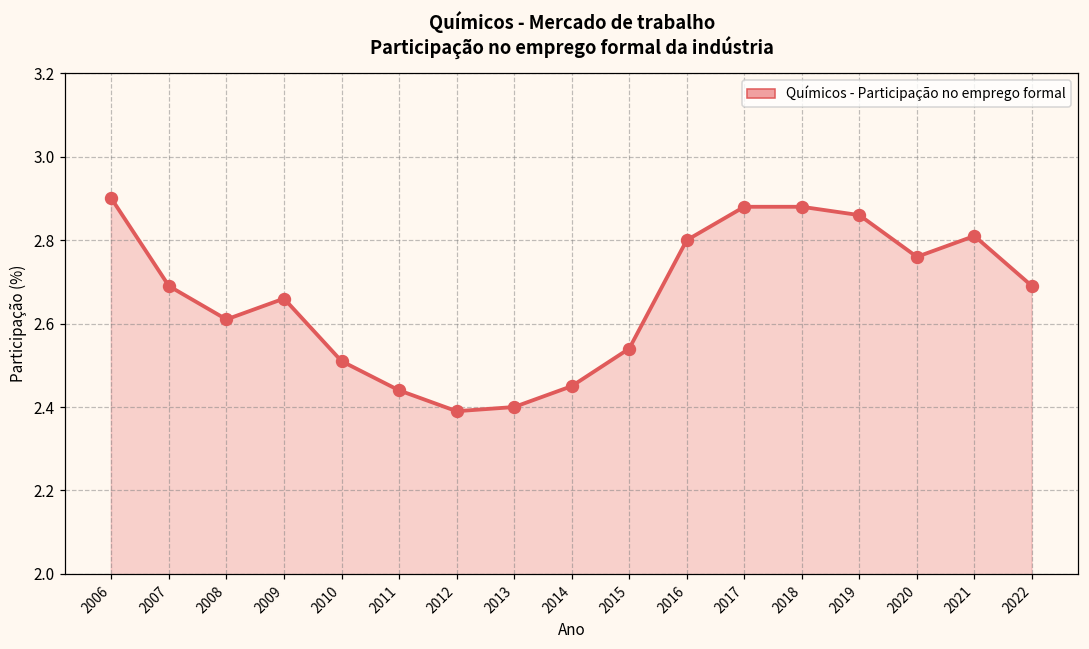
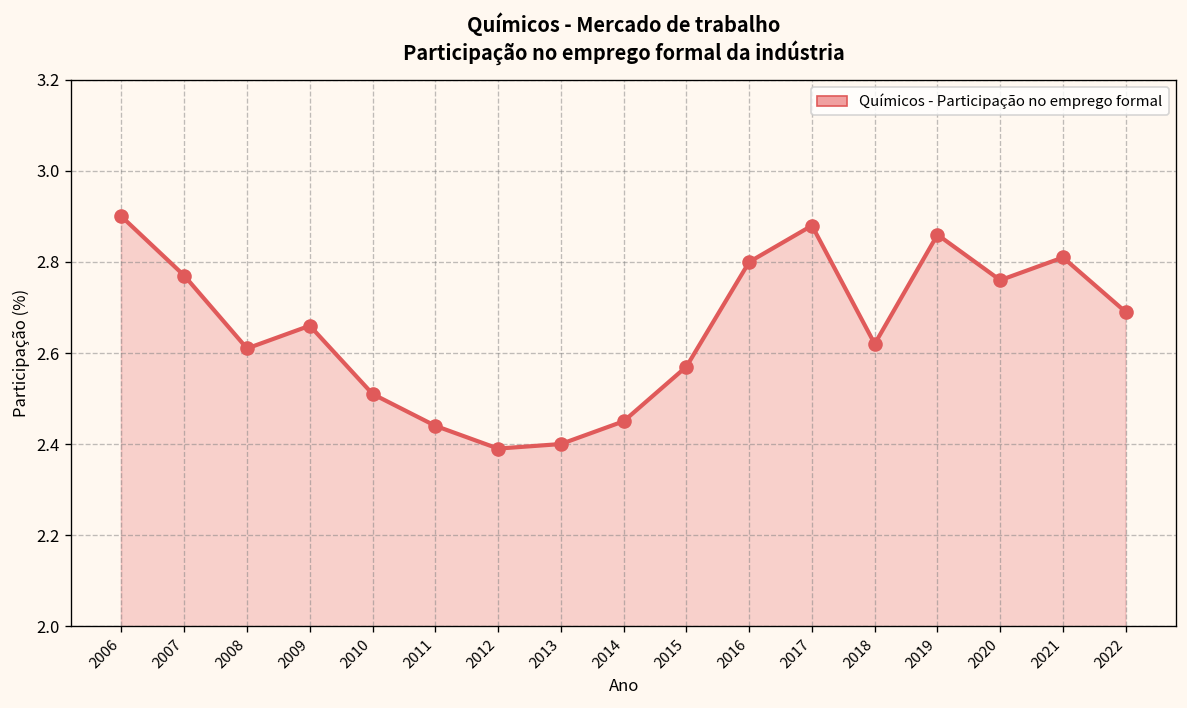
  {
    "2006": 2.90,
-   "2007": 2.69,
+   "2007": 2.77,
    "2008": 2.61,
    "2009": 2.66,
    "2010": 2.51,
    "2011": 2.44,
    "2012": 2.39,
    "2013": 2.40,
    "2014": 2.45,
-   "2015": 2.54,
+   "2015": 2.57,
    "2016": 2.80,
    "2017": 2.88,
-   "2018": 2.88,
+   "2018": 2.62,
    "2019": 2.86,
    "2020": 2.76,
    "2021": 2.81,
    "2022": 2.69
  }
